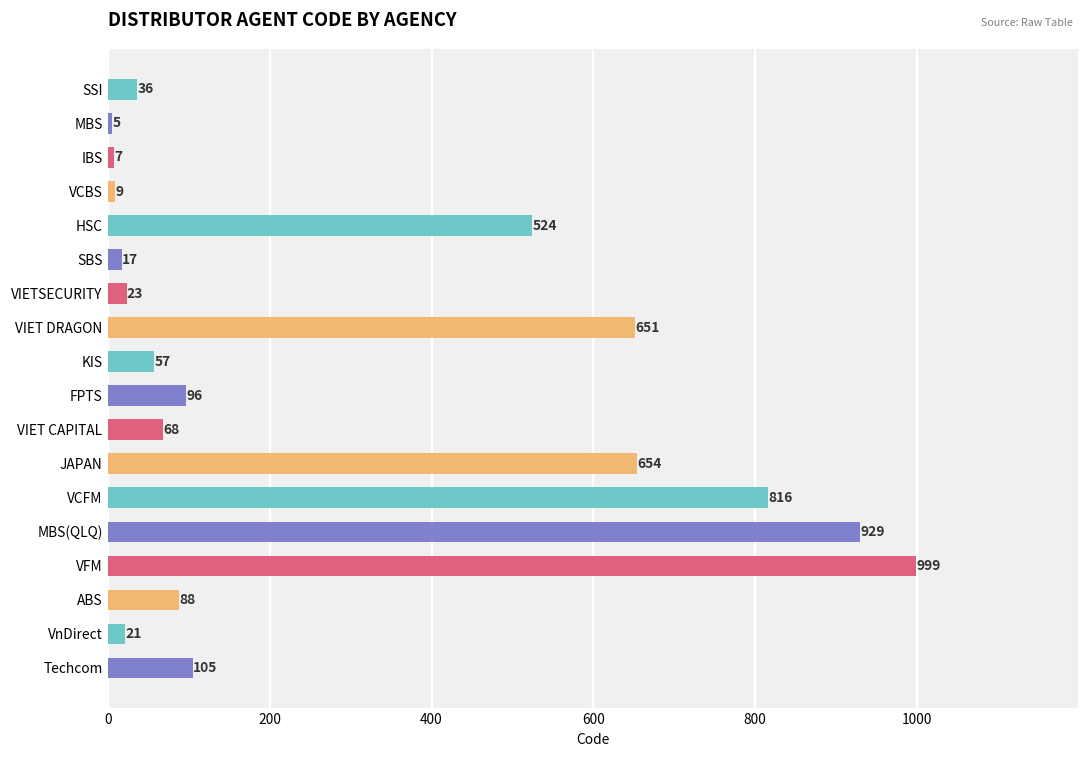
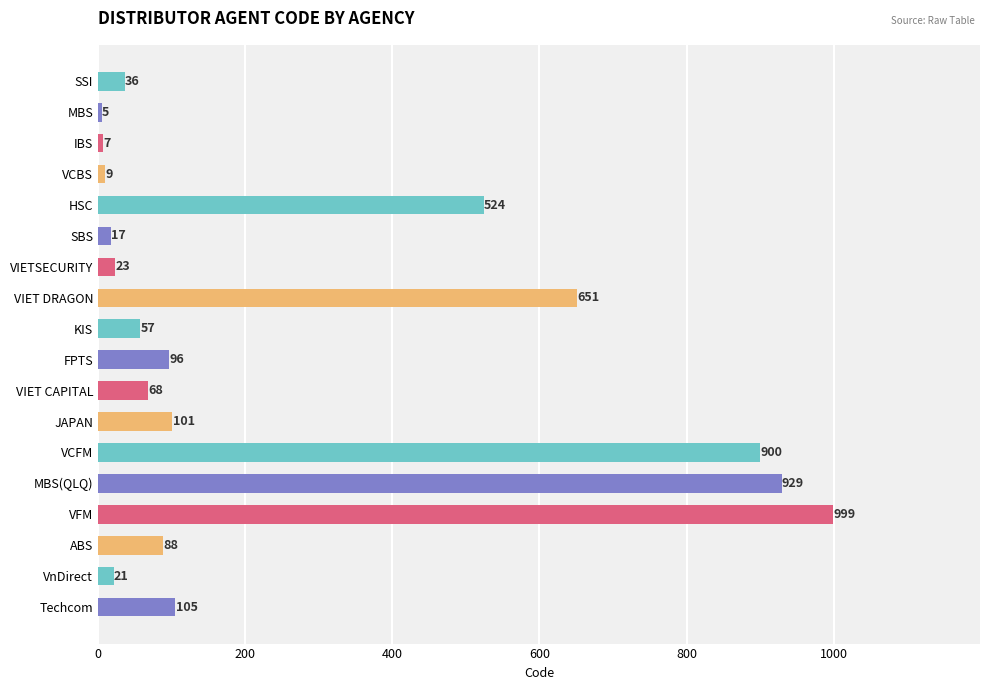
  {
    "SSI": 36,
    "MBS": 5,
    "IBS": 7,
    "VCBS": 9,
    "HSC": 524,
    "SBS": 17,
    "VIETSECURITY": 23,
    "VIET DRAGON": 651,
    "KIS": 57,
    "FPTS": 96,
    "VIET CAPITAL": 68,
-   "JAPAN": 654,
-   "VCFM": 816,
+   "JAPAN": 101,
+   "VCFM": 900,
    "MBS(QLQ)": 929,
    "VFM": 999,
    "ABS": 88,
    "VnDirect": 21,
    "Techcom": 105
  }
